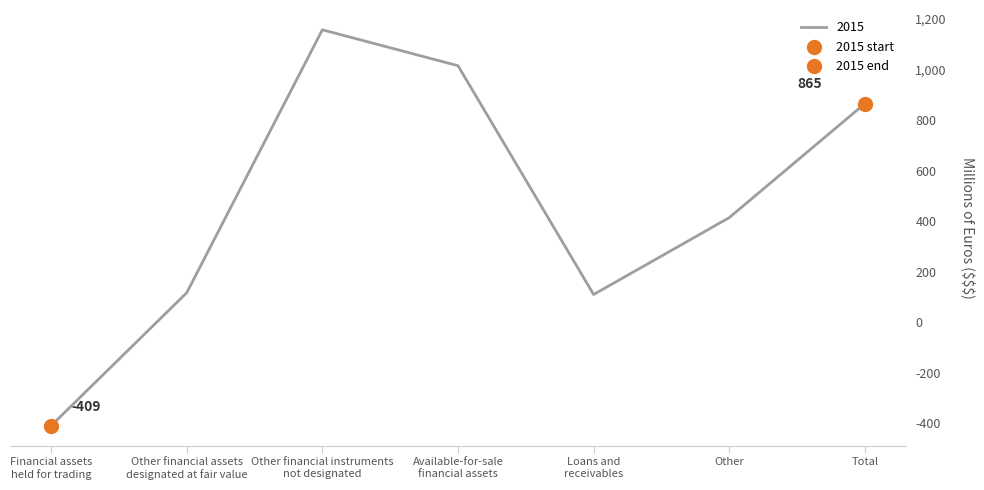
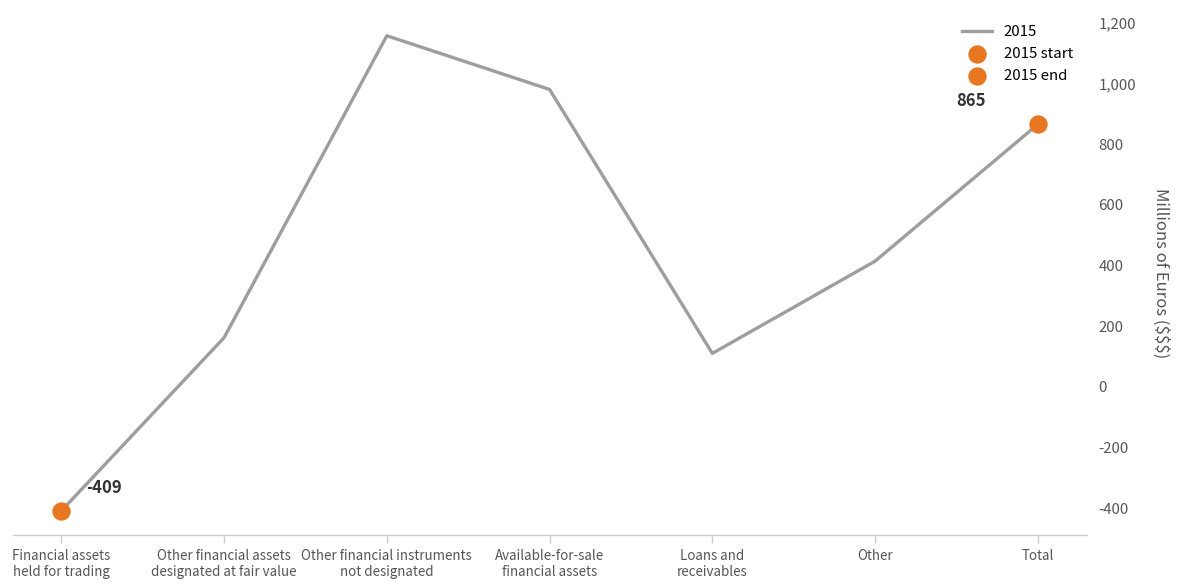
  {
    "2015": {
-     "Other financial assets designated at fair value": "120",
+     "Other financial assets designated at fair value": "160",
      "Other financial instruments not designated": "1,160",
-     "Available-for-sale financial assets": "1,020",
+     "Available-for-sale financial assets": "980",
      "Loans and receivables": "110",
      "Other": "410"
    }
  }
